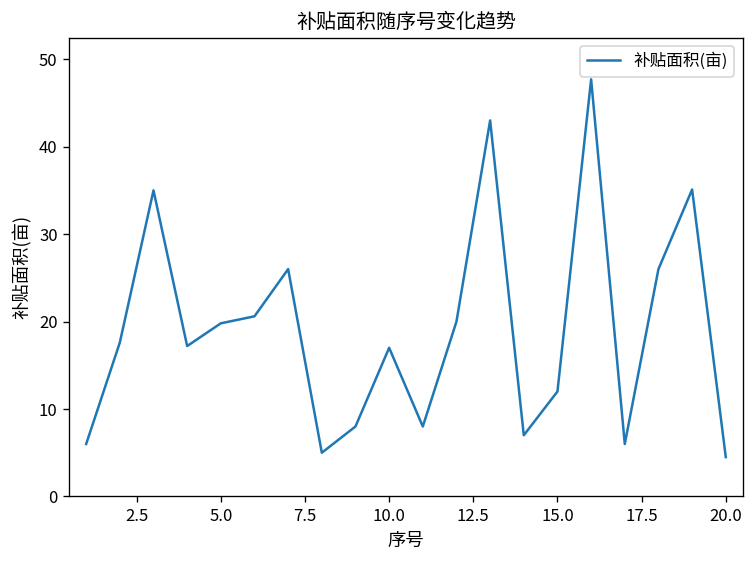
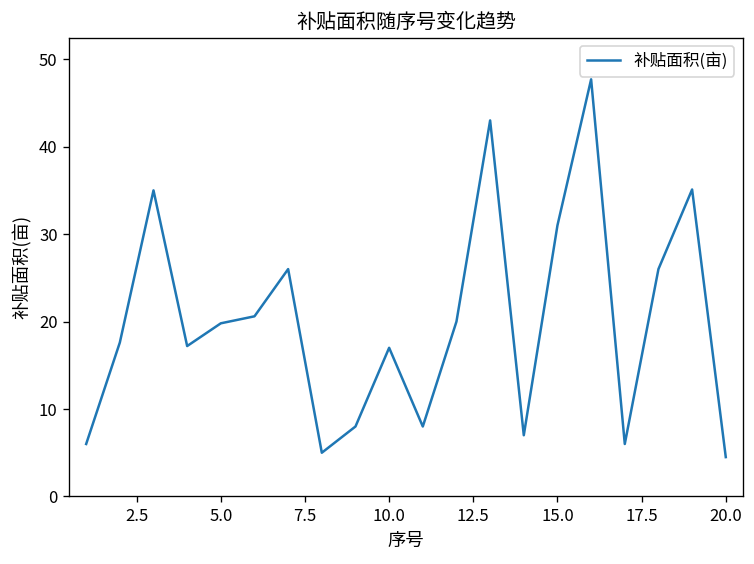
  {
    "5.0": 20,
    "10.0": 17,
-   "15.0": 12,
+   "15.0": 31,
    "20.0": 5
  }
